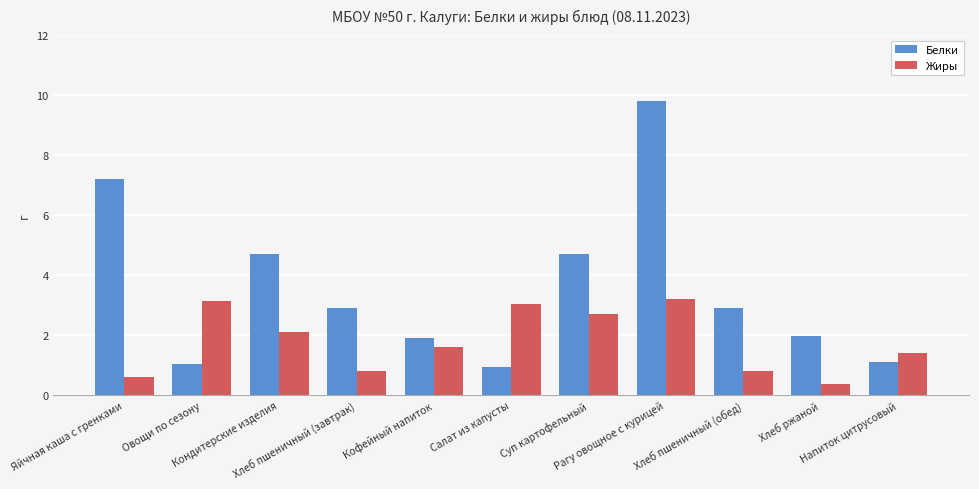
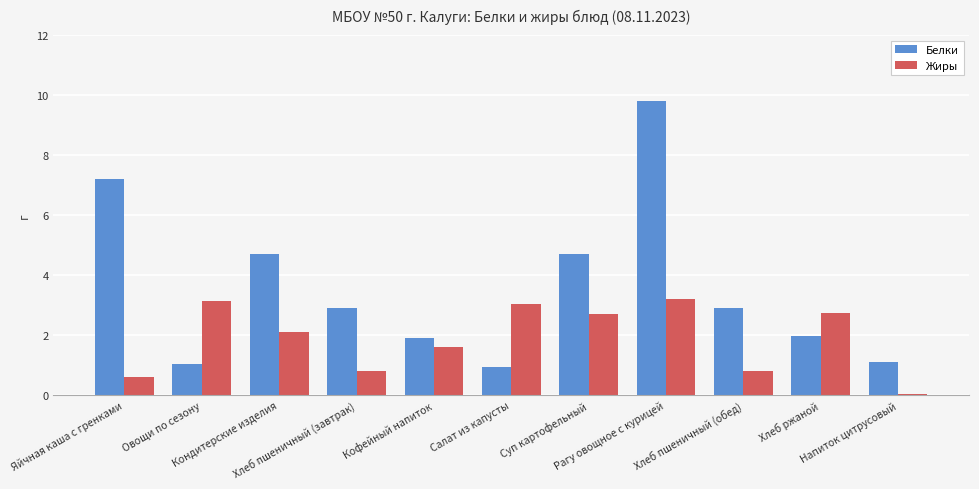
  {
    "Белки": {
      "Яйчная каша с гренками": 7.2,
      "Овощи по сезону": 1.1,
      "Кондитерские изделия": 4.7,
      "Хлеб пшеничный (завтрак)": 2.9,
      "Кофейный напиток": 1.9,
      "Салат из капусты": 0.9,
      "Суп картофельный": 4.7,
      "Рагу овощное с курицей": 9.8,
      "Хлеб пшеничный (обед)": 2.9,
      "Хлеб ржаной": 2.0,
      "Напиток цитрусовый": 1.1
    },
    "Жиры": {
      "Яйчная каша с гренками": 0.6,
      "Овощи по сезону": 3.1,
      "Кондитерские изделия": 2.1,
      "Хлеб пшеничный (завтрак)": 0.8,
      "Кофейный напиток": 1.6,
      "Салат из капусты": 3.1,
      "Суп картофельный": 2.7,
      "Рагу овощное с курицей": 3.2,
      "Хлеб пшеничный (обед)": 0.8,
-     "Хлеб ржаной": 0.4,
-     "Напиток цитрусовый": 1.4
+     "Хлеб ржаной": 2.7,
+     "Напиток цитрусовый": 0.0
    }
  }
